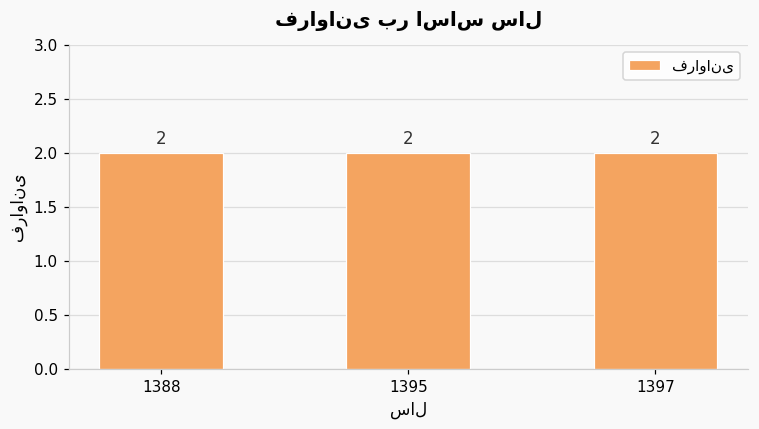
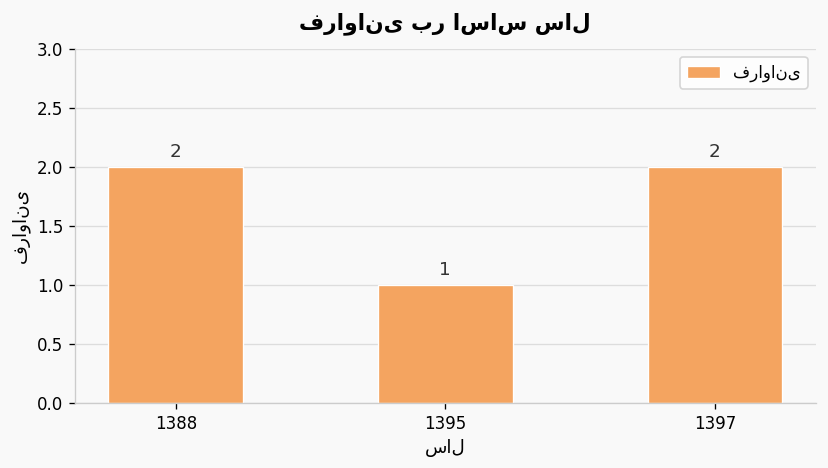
  {
    "1388": 2,
-   "1395": 2,
+   "1395": 1,
    "1397": 2
  }
